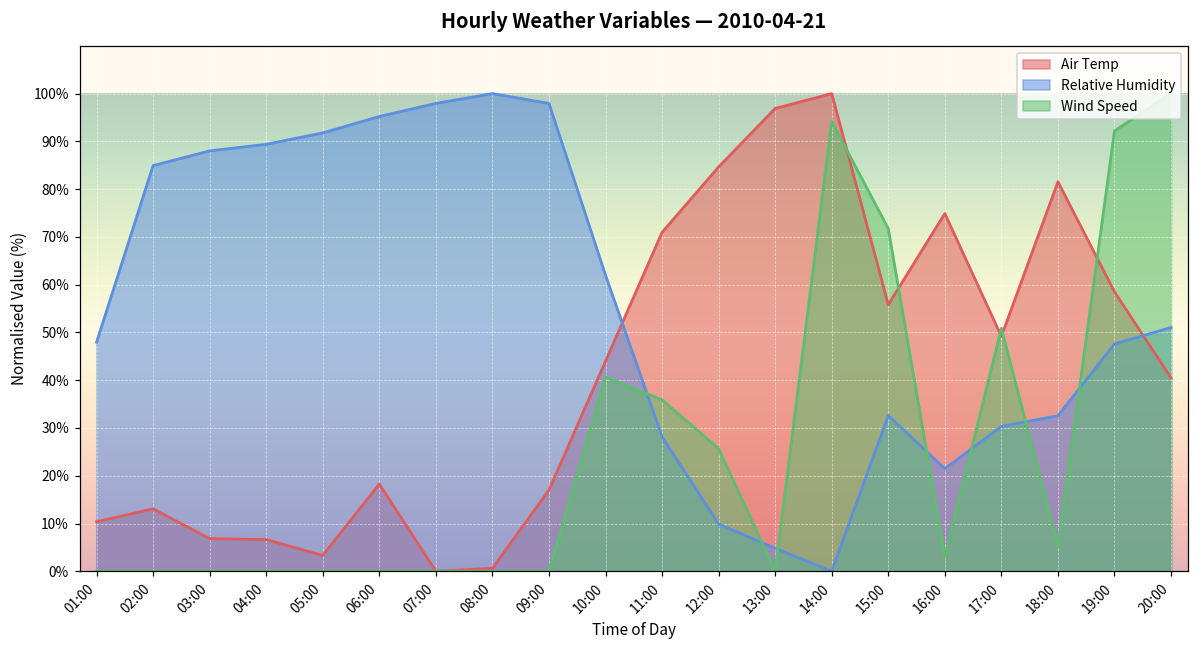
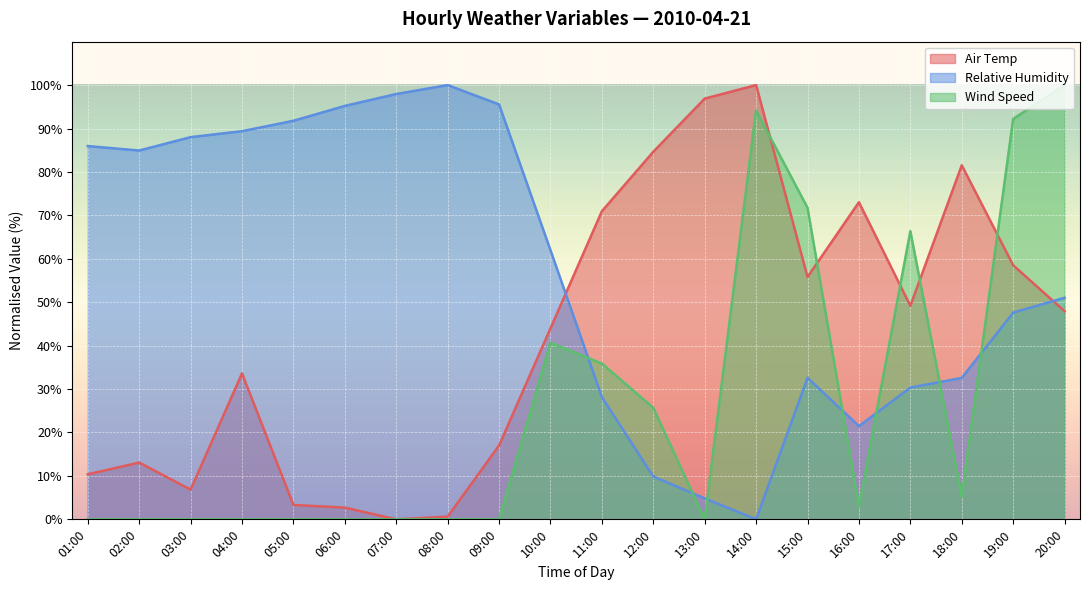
  {
    "Air Temp": {
      "01:00": "10%",
      "02:00": "13%",
      "03:00": "7%",
-     "04:00": "7%",
+     "04:00": "34%",
      "05:00": "3%",
-     "06:00": "18%",
+     "06:00": "3%",
      "08:00": "1%",
      "09:00": "17%",
      "10:00": "44%",
      "11:00": "71%",
      "12:00": "85%",
      "13:00": "97%",
      "14:00": "100%",
      "15:00": "56%",
-     "16:00": "75%",
+     "16:00": "73%",
      "17:00": "49%",
      "18:00": "82%",
      "19:00": "59%",
-     "20:00": "40%"
+     "20:00": "48%"
    },
    "Relative Humidity": {
-     "01:00": "48%",
+     "01:00": "86%",
      "02:00": "85%",
      "03:00": "88%",
      "04:00": "89%",
      "05:00": "92%",
      "06:00": "95%",
      "07:00": "98%",
      "08:00": "100%",
-     "09:00": "98%",
+     "09:00": "96%",
      "10:00": "62%",
      "11:00": "28%",
      "12:00": "10%",
      "13:00": "5%",
      "14:00": "0%",
      "15:00": "33%",
      "16:00": "21%",
      "17:00": "30%",
      "18:00": "33%",
      "19:00": "48%",
      "20:00": "51%"
    },
    "Wind Speed": {
      "01:00": "0%",
      "02:00": "0%",
      "03:00": "0%",
      "04:00": "0%",
      "05:00": "0%",
      "06:00": "0%",
      "08:00": "0%",
      "09:00": "0%",
      "10:00": "41%",
      "11:00": "36%",
      "12:00": "26%",
      "13:00": "0%",
      "14:00": "94%",
      "15:00": "72%",
      "16:00": "3%",
-     "17:00": "51%",
+     "17:00": "66%",
      "18:00": "5%",
      "19:00": "92%"
    }
  }
